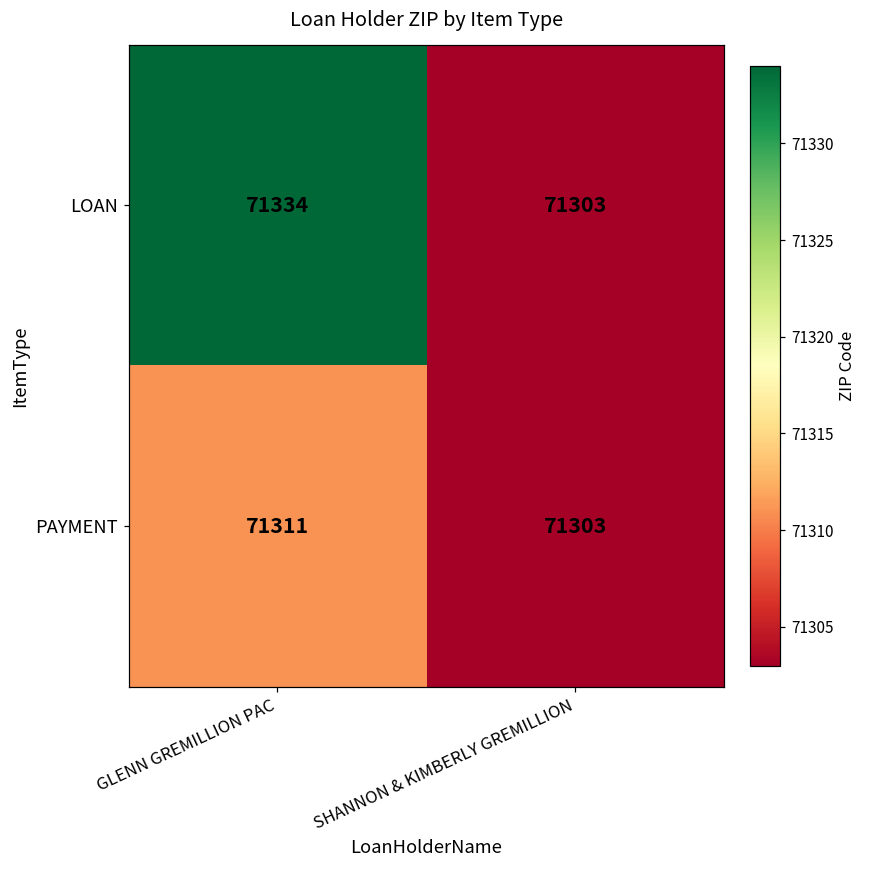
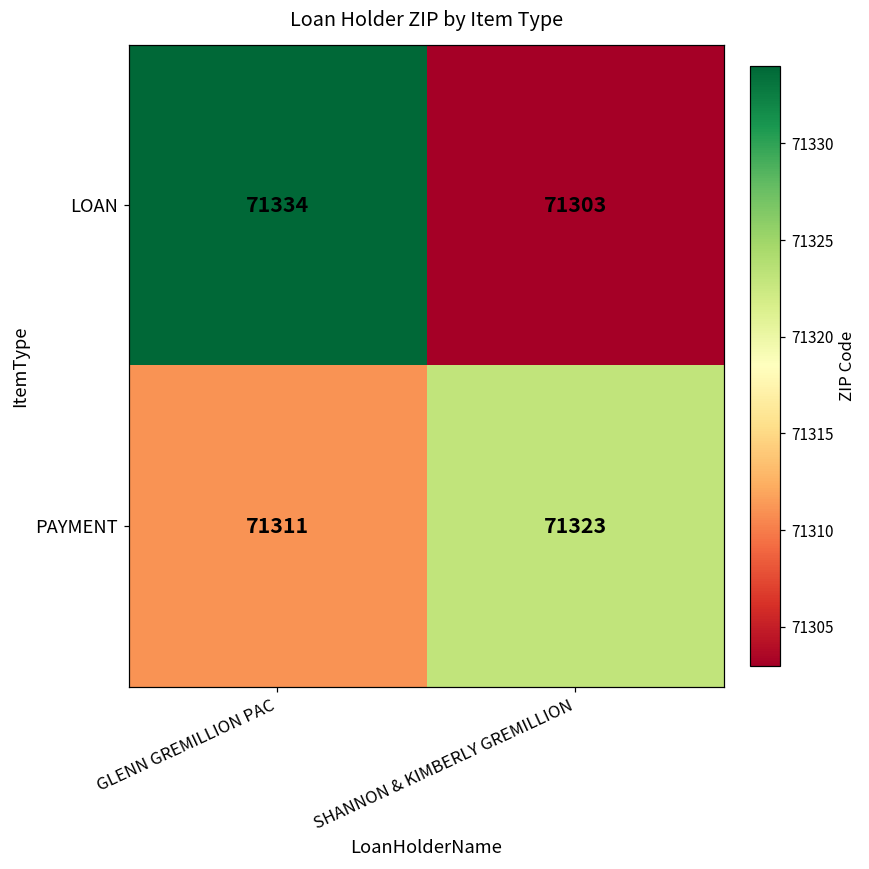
  {
    "LOAN": {
      "GLENN GREMILLION PAC": 71334,
      "SHANNON & KIMBERLY GREMILLION": 71303
    },
    "PAYMENT": {
      "GLENN GREMILLION PAC": 71311,
-     "SHANNON & KIMBERLY GREMILLION": 71303
+     "SHANNON & KIMBERLY GREMILLION": 71323
    }
  }
